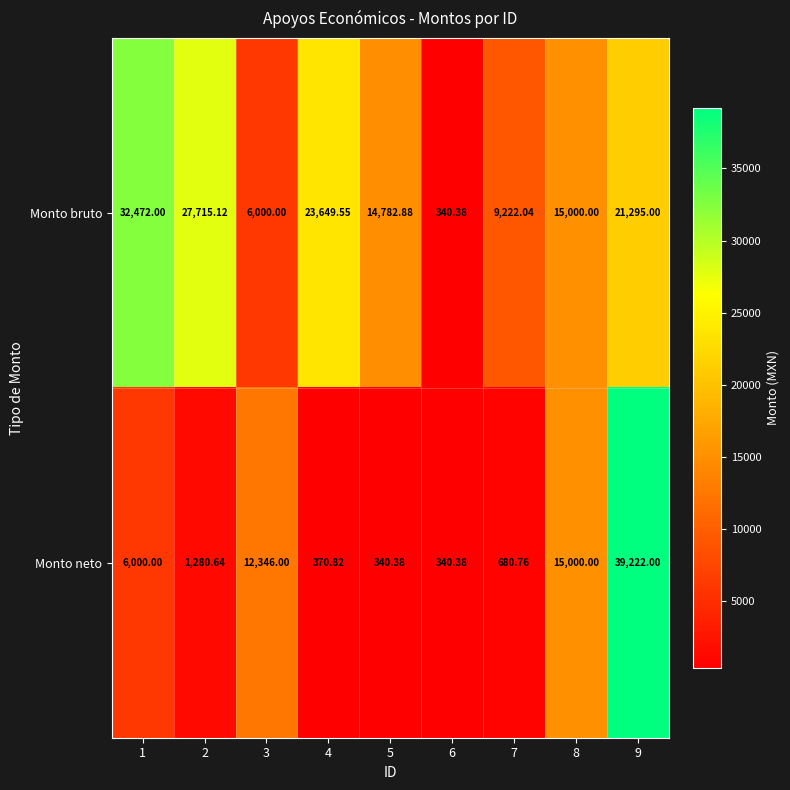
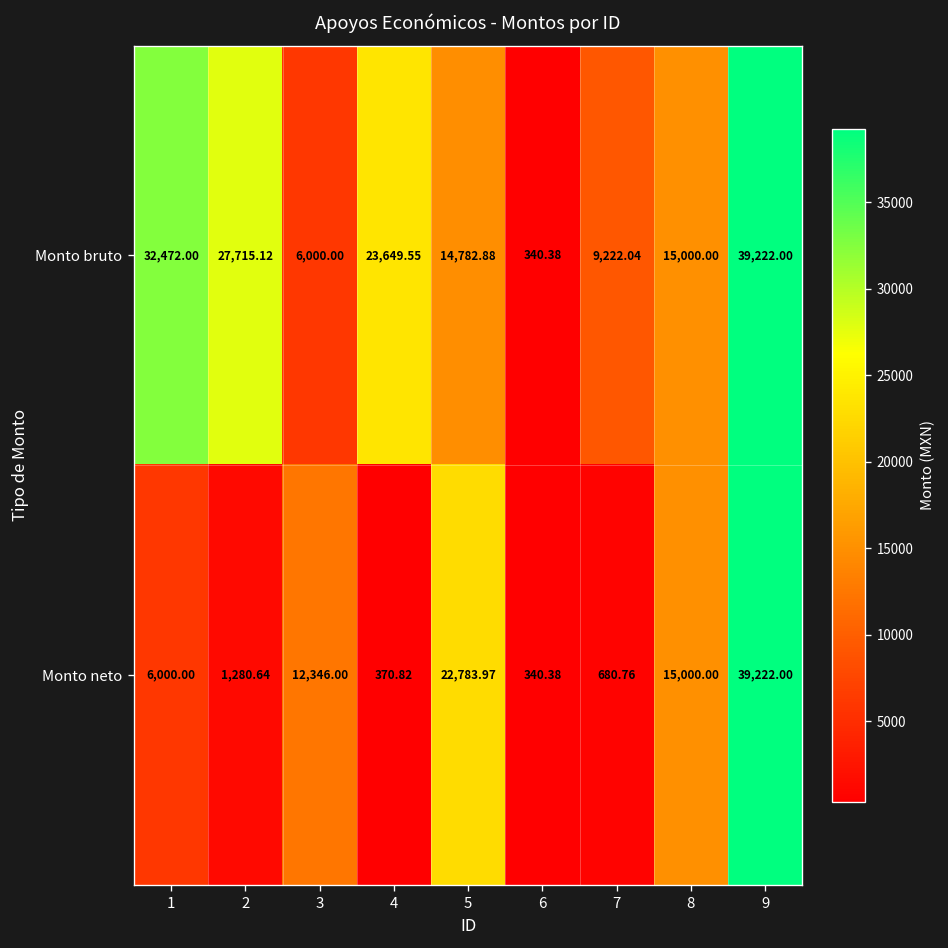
  {
    "Monto bruto": {
      "1": "32,472.00",
      "2": "27,715.12",
      "3": "6,000.00",
      "4": "23,649.55",
      "5": "14,782.88",
      "6": "340.38",
      "7": "9,222.04",
      "8": "15,000.00",
-     "9": "21,295.00"
+     "9": "39,222.00"
    },
    "Monto neto": {
      "1": "6,000.00",
      "2": "1,280.64",
      "3": "12,346.00",
      "4": "370.82",
-     "5": "340.38",
+     "5": "22,783.97",
      "6": "340.38",
      "7": "680.76",
      "8": "15,000.00",
      "9": "39,222.00"
    }
  }
